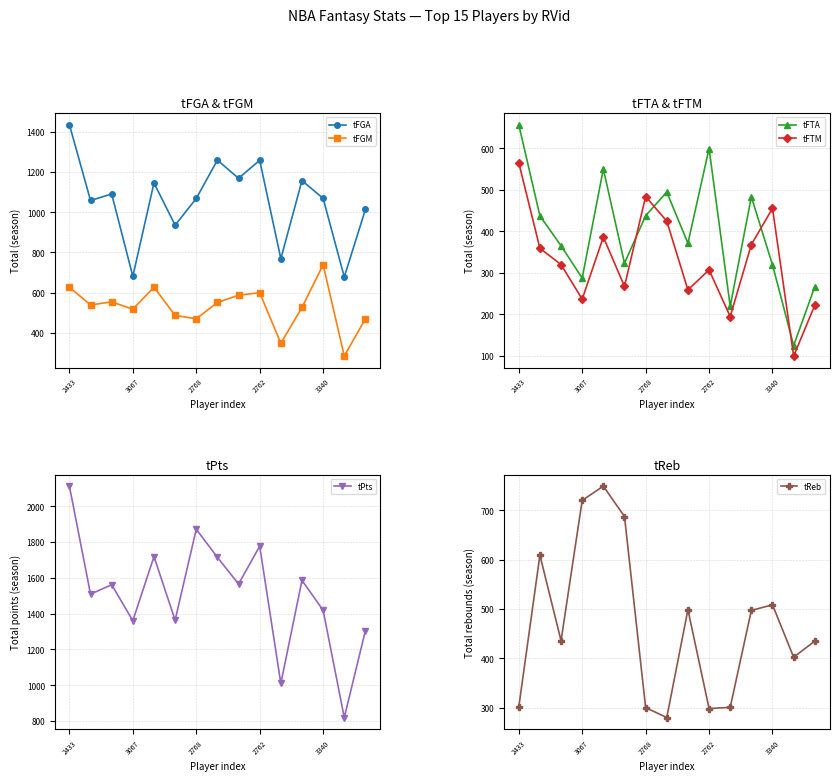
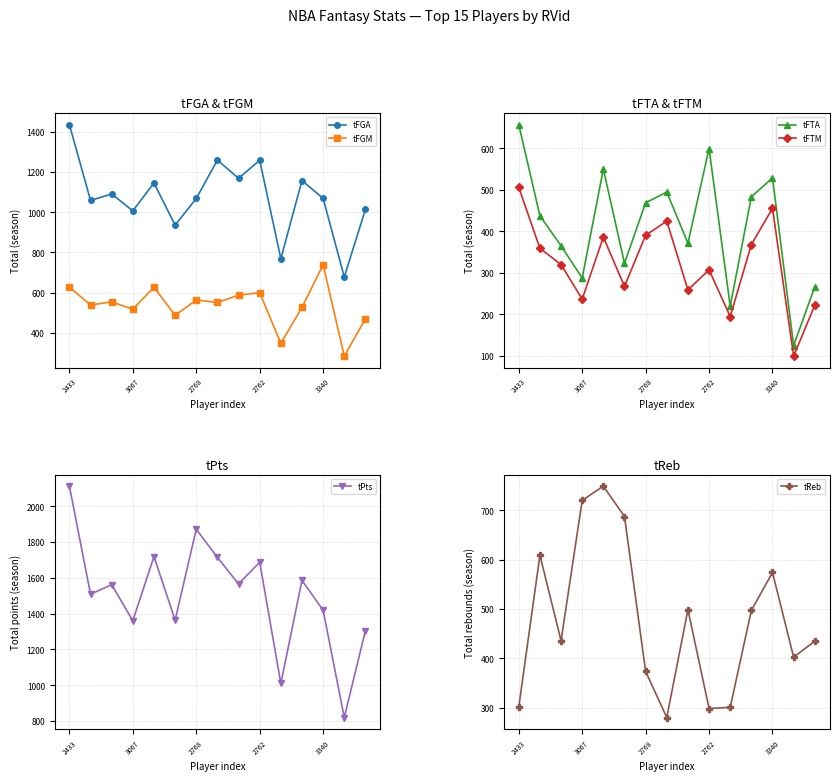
  {
    "tFGA & tFGM": {
      "tFGA": {
        "2433": 1430,
-       "3067": 680,
+       "3067": 1010,
        "2768": 1070,
        "2762": 1260,
        "3340": 1070
      },
      "tFGM": {
        "2433": 630,
        "3067": 520,
-       "2768": 470,
+       "2768": 560,
        "2762": 600,
        "3340": 740
      }
    },
    "tFTA & tFTM": {
      "tFTA": {
        "2433": 660,
        "3067": 290,
-       "2768": 440,
+       "2768": 470,
        "2762": 600,
-       "3340": 320
+       "3340": 530
      },
      "tFTM": {
-       "2433": 570,
+       "2433": 510,
        "3067": 240,
-       "2768": 480,
+       "2768": 390,
        "2762": 310,
        "3340": 460
      }
    },
    "tPts": {
      "2433": 2110,
      "3067": 1360,
      "2768": 1870,
-     "2762": 1780,
+     "2762": 1690,
      "3340": 1420
    },
    "tReb": {
      "2433": 300,
      "3067": 720,
-     "2768": 300,
+     "2768": 370,
      "2762": 300,
-     "3340": 510
+     "3340": 570
    }
  }
